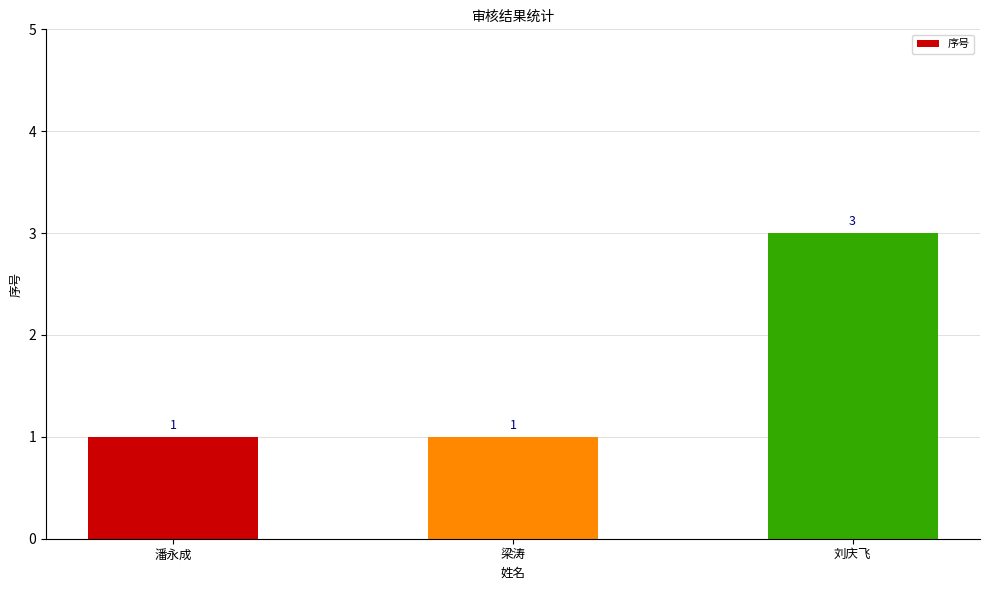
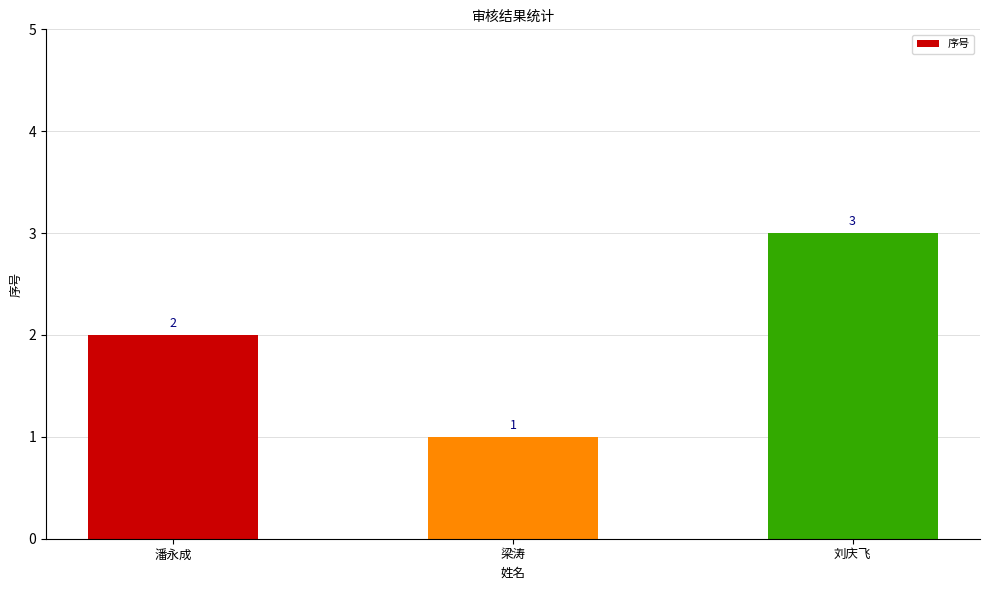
  {
-   "潘永成": 1,
+   "潘永成": 2,
    "梁涛": 1,
    "刘庆飞": 3
  }
